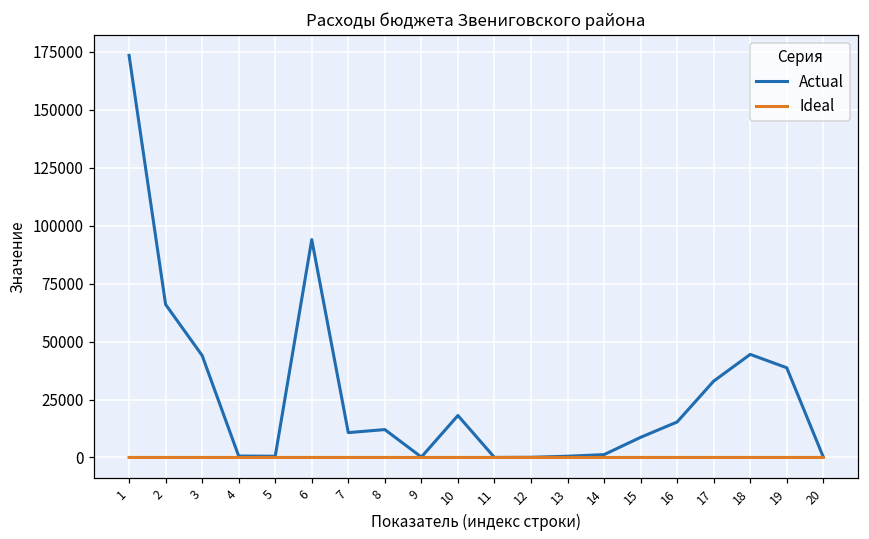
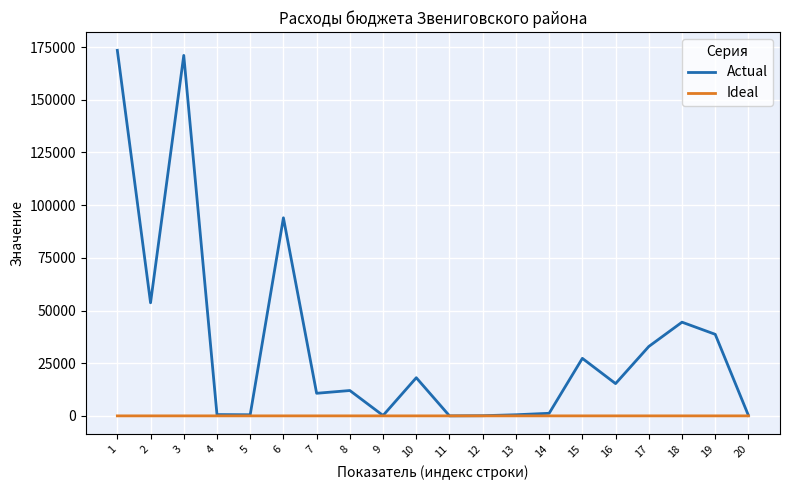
  {
    "Actual": {
      "1": 173000,
-     "2": 66000,
-     "3": 44000,
+     "2": 54000,
+     "3": 171000,
      "6": 94000,
      "7": 11000,
      "8": 12000,
      "10": 18000,
      "14": 1000,
-     "15": 9000,
+     "15": 27000,
      "16": 15000,
      "17": 33000,
      "18": 44000,
      "19": 39000
    },
    "Ideal": {
      "1": 0,
      "2": 0,
      "3": 0,
      "6": 0,
      "7": 0,
      "8": 0,
      "10": 0,
      "14": 0,
      "15": 0,
      "16": 0,
      "17": 0,
      "18": 0,
      "19": 0
    }
  }
